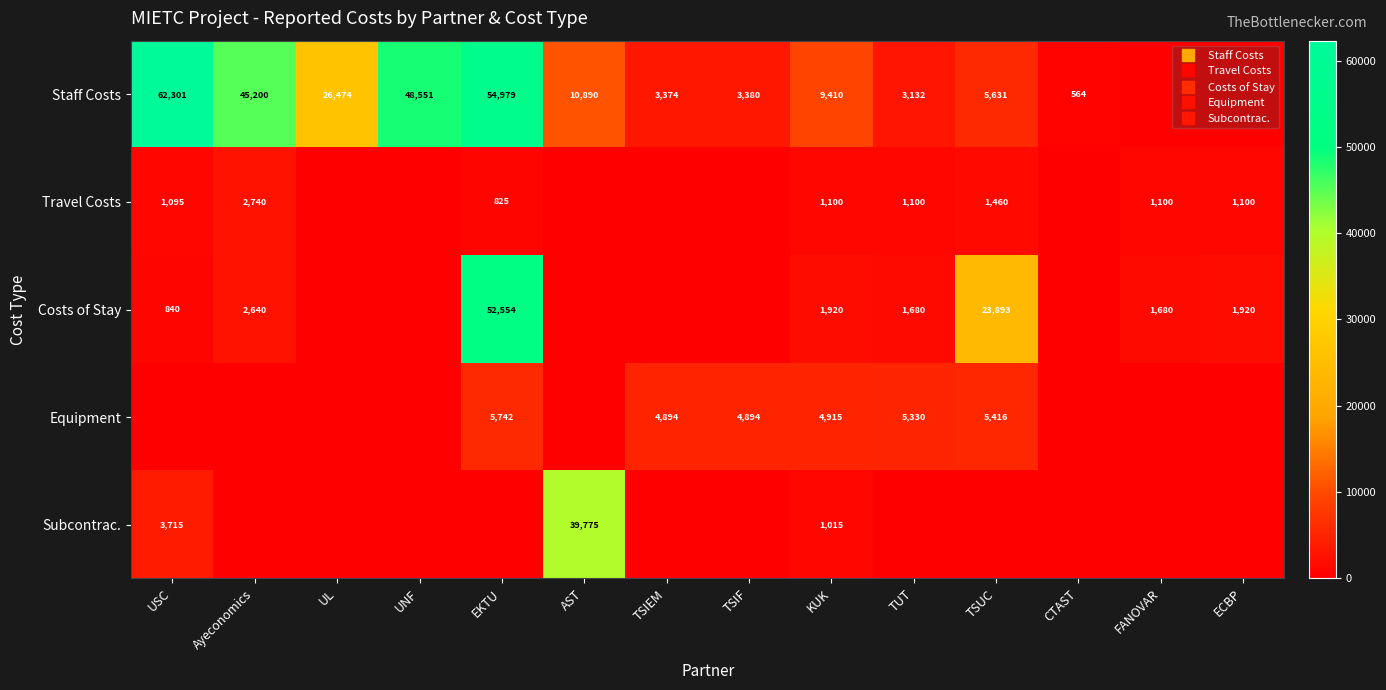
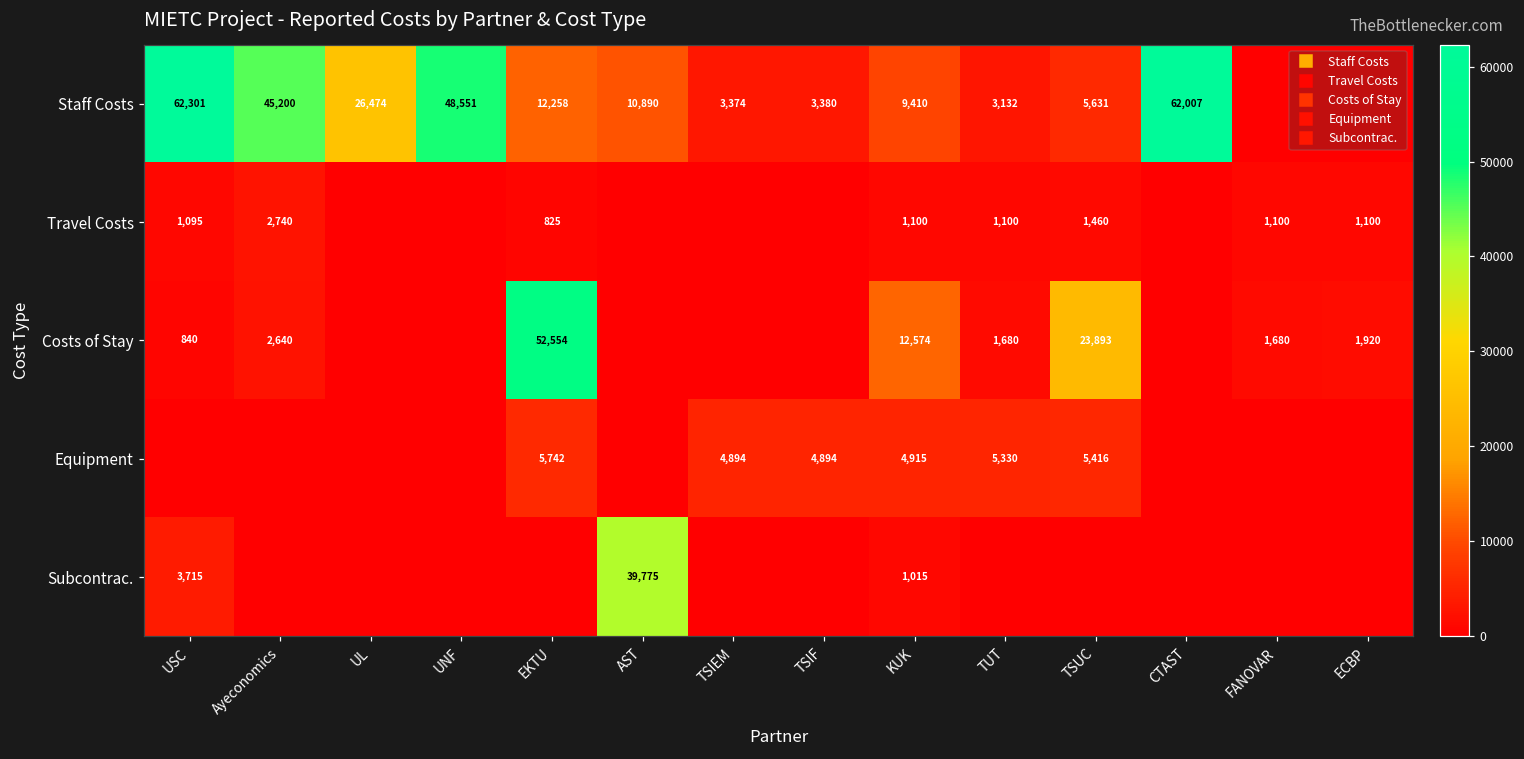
  {
    "Staff Costs": {
      "USC": "62,301",
      "Ayeconomics": "45,200",
      "UL": "26,474",
      "UNF": "48,551",
-     "EKTU": "54,979",
+     "EKTU": "12,258",
      "AST": "10,890",
      "TSIEM": "3,374",
      "TSIF": "3,380",
      "KUK": "9,410",
      "TUT": "3,132",
      "TSUC": "5,631",
-     "CTAST": "564"
+     "CTAST": "62,007"
    },
    "Travel Costs": {
      "USC": "1,095",
      "Ayeconomics": "2,740",
      "EKTU": "825",
      "KUK": "1,100",
      "TUT": "1,100",
      "TSUC": "1,460",
      "FANOVAR": "1,100",
      "ECBP": "1,100"
    },
    "Costs of Stay": {
      "USC": "840",
      "Ayeconomics": "2,640",
      "EKTU": "52,554",
-     "KUK": "1,920",
+     "KUK": "12,574",
      "TUT": "1,680",
      "TSUC": "23,893",
      "FANOVAR": "1,680",
      "ECBP": "1,920"
    },
    "Equipment": {
      "EKTU": "5,742",
      "TSIEM": "4,894",
      "TSIF": "4,894",
      "KUK": "4,915",
      "TUT": "5,330",
      "TSUC": "5,416"
    },
    "Subcontrac.": {
      "USC": "3,715",
      "AST": "39,775",
      "KUK": "1,015"
    }
  }
